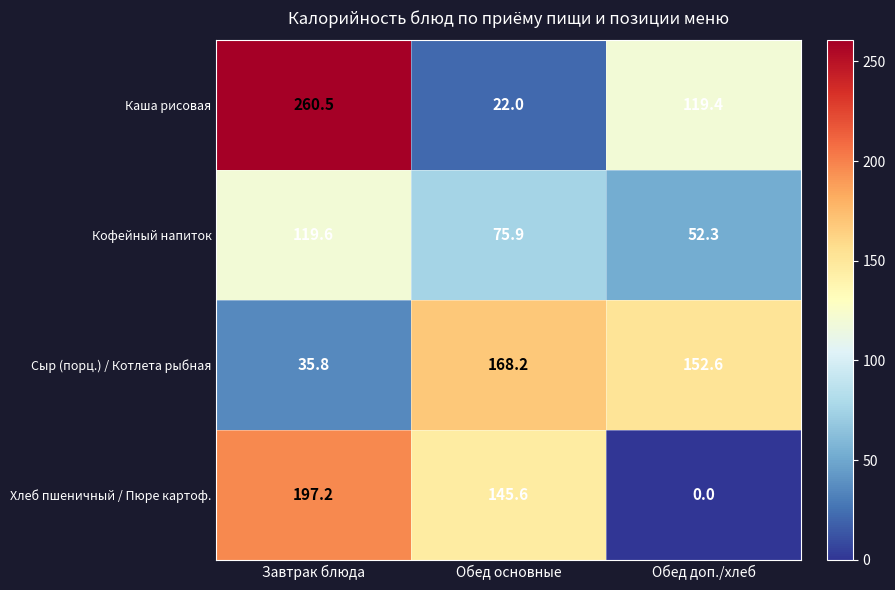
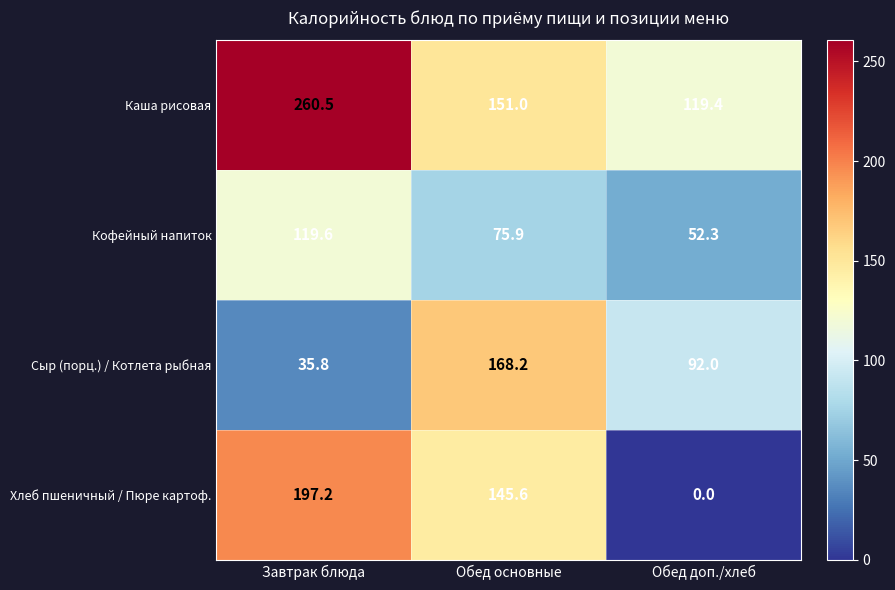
  {
    "Каша рисовая": {
      "Завтрак блюда": 260.5,
-     "Обед основные": 22.0
+     "Обед основные": 151.0
    },
    "Кофейный напиток": {
      "Обед основные": 75.9,
      "Обед доп./хлеб": 52.3
    },
    "Сыр (порц.) / Котлета рыбная": {
      "Завтрак блюда": 35.8,
      "Обед основные": 168.2,
-     "Обед доп./хлеб": 152.6
+     "Обед доп./хлеб": 92.0
    },
    "Хлеб пшеничный / Пюре картоф.": {
      "Завтрак блюда": 197.2,
      "Обед основные": 145.6,
      "Обед доп./хлеб": 0.0
    }
  }
